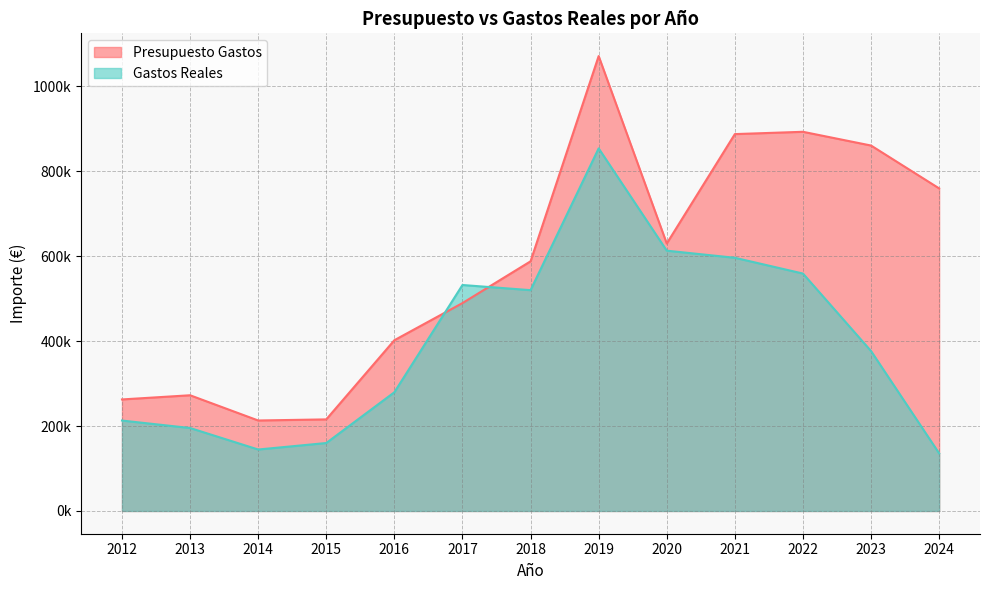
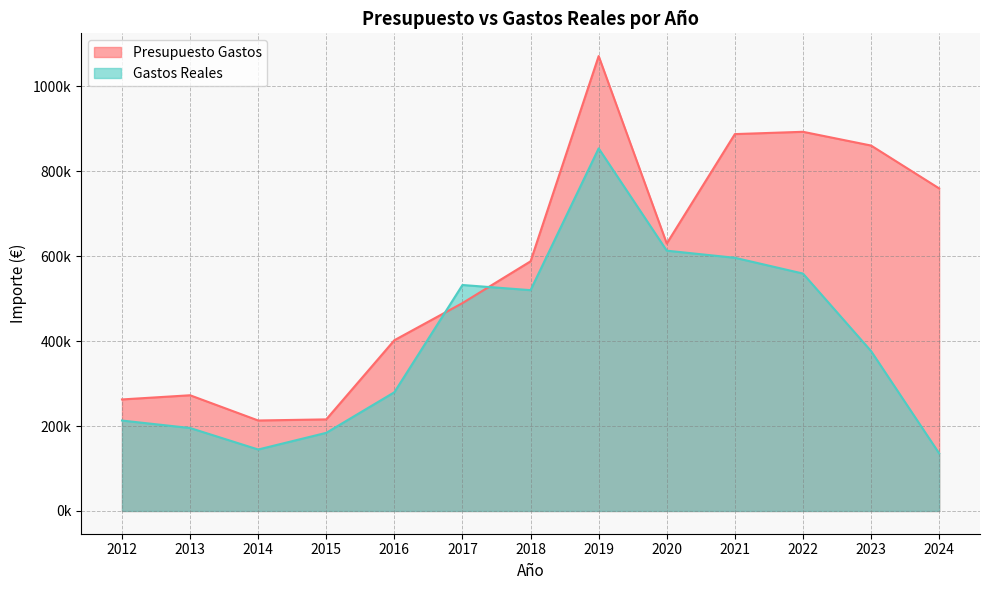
  {
    "Presupuesto Gastos": {
      "2012": 260000,
      "2013": 270000,
      "2014": 210000,
      "2015": 220000,
      "2016": 400000,
      "2017": 490000,
      "2018": 590000,
      "2019": 1070000,
      "2020": 630000,
      "2021": 890000,
      "2022": 890000,
      "2023": 860000,
      "2024": 760000
    },
    "Gastos Reales": {
      "2012": 210000,
      "2013": 200000,
      "2014": 140000,
-     "2015": 160000,
+     "2015": 180000,
      "2016": 280000,
      "2017": 530000,
      "2018": 520000,
      "2019": 850000,
      "2020": 610000,
      "2021": 600000,
      "2022": 560000,
      "2023": 380000,
      "2024": 140000
    }
  }
